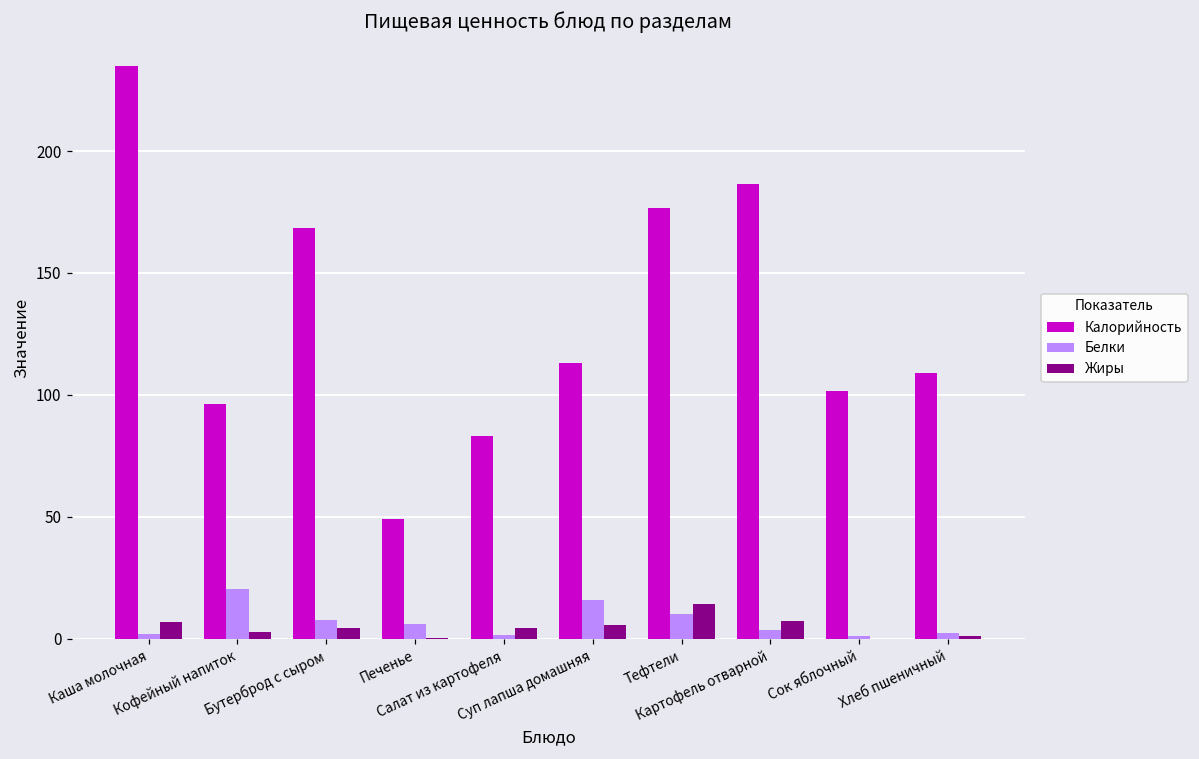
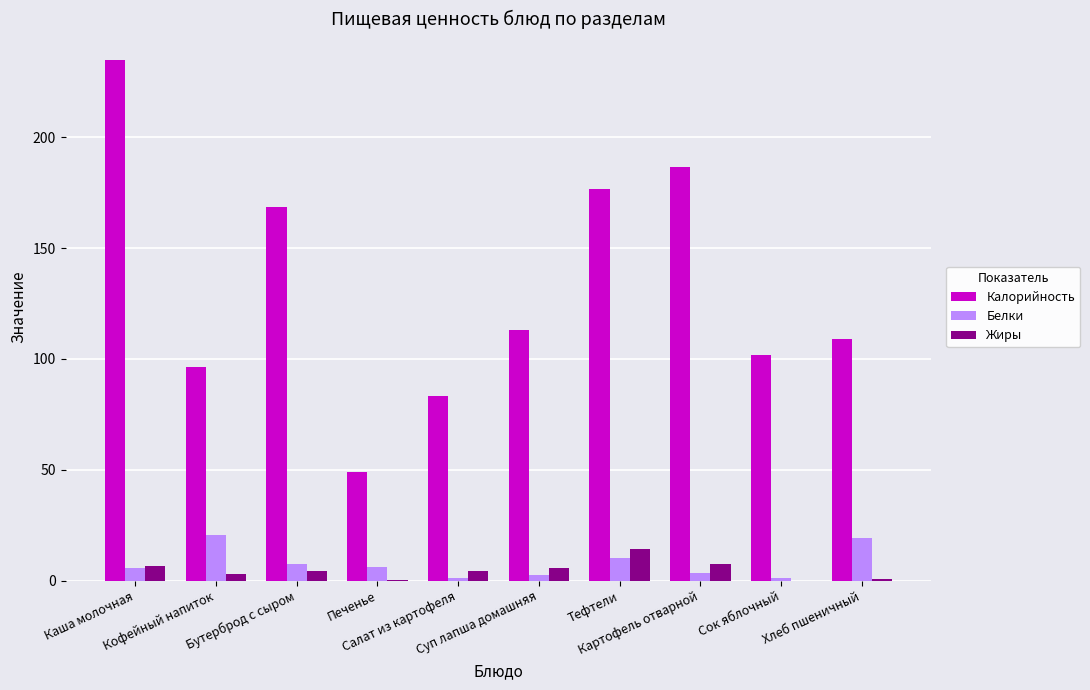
  {
    "Калорийность": {
      "Каша молочная": 235,
      "Кофейный напиток": 96,
      "Бутерброд с сыром": 168,
      "Печенье": 49,
      "Салат из картофеля": 83,
      "Суп лапша домашняя": 113,
      "Тефтели": 177,
      "Картофель отварной": 187,
      "Сок яблочный": 102,
      "Хлеб пшеничный": 109
    },
    "Белки": {
-     "Каша молочная": 2,
+     "Каша молочная": 6,
      "Кофейный напиток": 20,
      "Бутерброд с сыром": 8,
      "Печенье": 6,
      "Салат из картофеля": 1,
-     "Суп лапша домашняя": 16,
+     "Суп лапша домашняя": 3,
      "Тефтели": 10,
      "Картофель отварной": 4,
-     "Хлеб пшеничный": 2
+     "Хлеб пшеничный": 19
    },
    "Жиры": {
      "Каша молочная": 7,
      "Кофейный напиток": 3,
      "Бутерброд с сыром": 4,
      "Салат из картофеля": 4,
      "Суп лапша домашняя": 6,
      "Тефтели": 14,
      "Картофель отварной": 7,
      "Сок яблочный": 0
    }
  }
